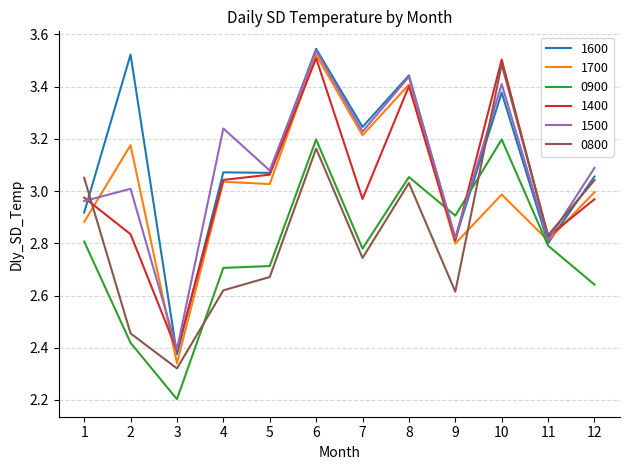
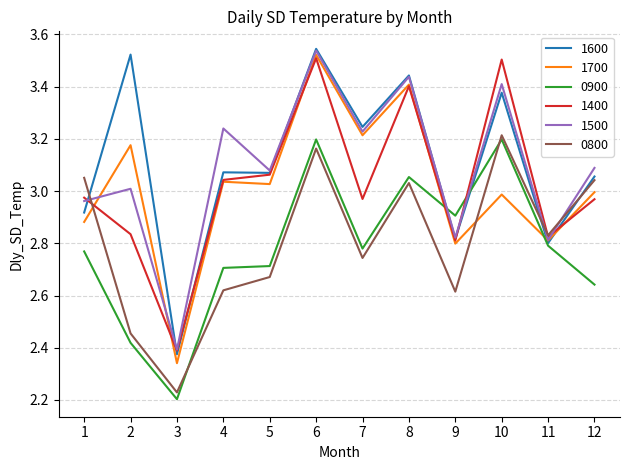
  {
    "1600": {
      "1": 2.92,
      "2": 3.52,
      "3": 2.38,
      "4": 3.07,
      "7": 3.25,
      "10": 3.38,
      "11": 2.80,
      "12": 3.06
    },
    "1700": {
      "1": 2.88,
      "2": 3.18,
      "3": 2.34,
      "5": 3.03,
      "6": 3.52,
      "7": 3.21,
      "9": 2.80,
      "10": 2.99,
      "12": 3.00
    },
    "0900": {
-     "1": 2.81,
+     "1": 2.77,
      "2": 2.42,
      "3": 2.20,
      "4": 2.71,
      "5": 2.71,
      "6": 3.20,
      "7": 2.78,
      "8": 3.05,
      "9": 2.91,
      "10": 3.20,
      "11": 2.79,
      "12": 2.64
    },
    "1400": {
      "1": 2.98,
      "2": 2.84,
      "6": 3.51,
      "7": 2.97,
      "10": 3.50,
      "12": 2.97
    },
    "1500": {
      "1": 2.96,
      "2": 3.01,
      "4": 3.24,
      "7": 3.23,
      "10": 3.41,
      "12": 3.09
    },
    "0800": {
      "1": 3.05,
      "2": 2.46,
-     "3": 2.32,
+     "3": 2.23,
      "4": 2.62,
      "5": 2.67,
      "6": 3.16,
      "7": 2.74,
      "8": 3.03,
      "9": 2.62,
-     "10": 3.49,
+     "10": 3.21,
      "12": 3.04
    }
  }
